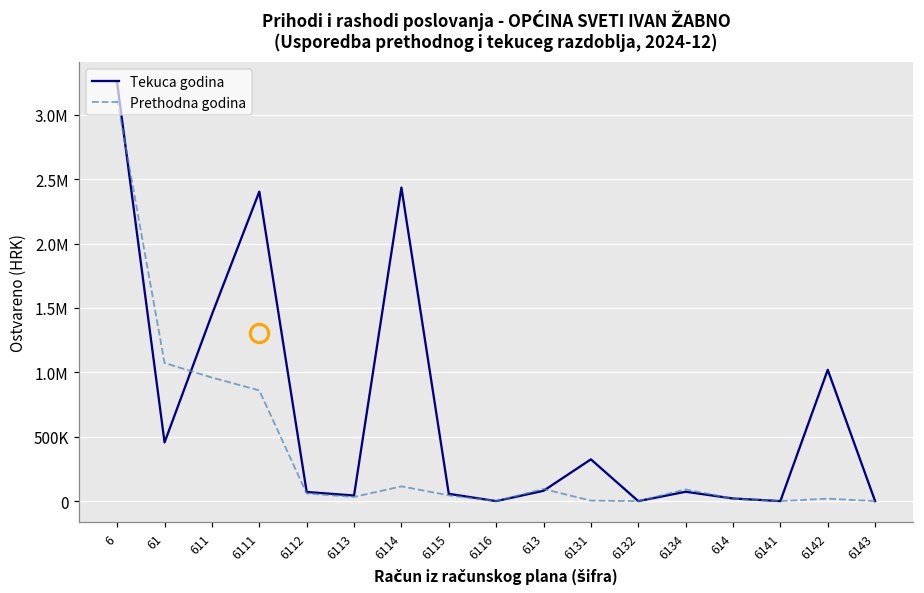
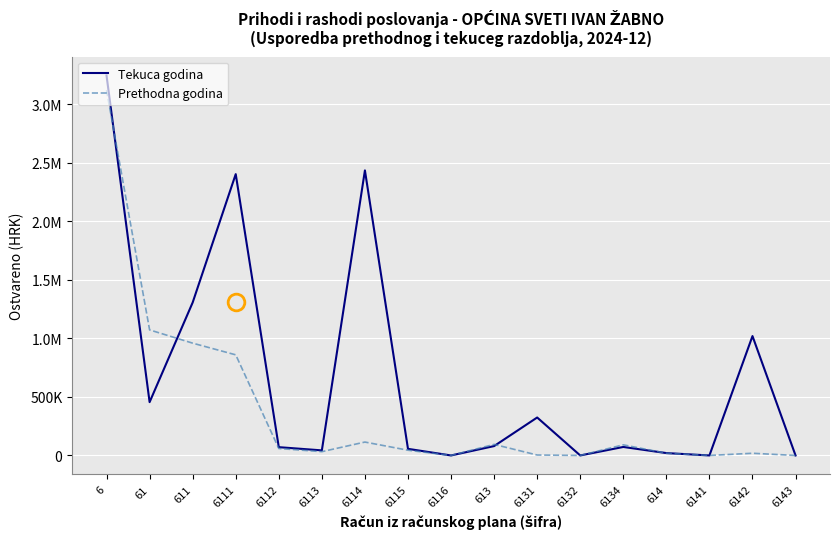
  {
    "Tekuca godina": {
      "61": 460000,
-     "611": 1450000,
+     "611": 1310000,
      "6111": 2400000,
      "6114": 2440000,
      "6131": 320000,
      "6142": 1020000
    }
  }
